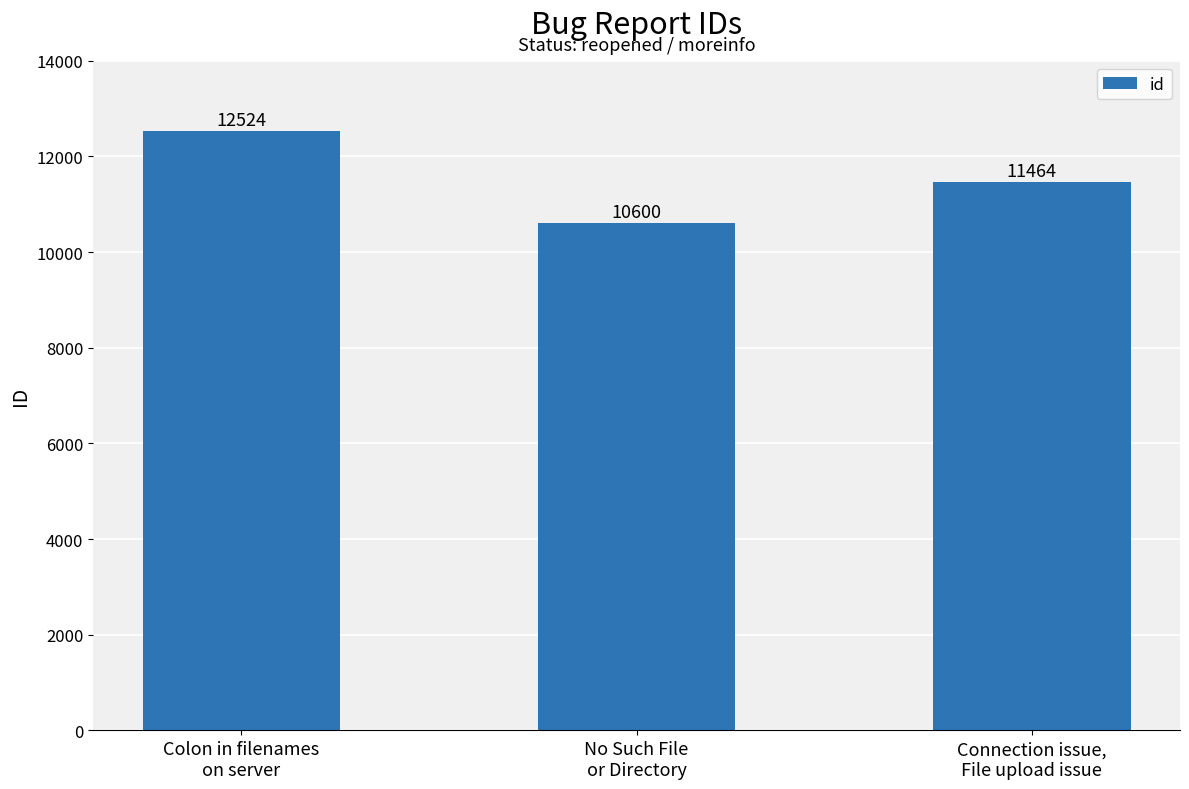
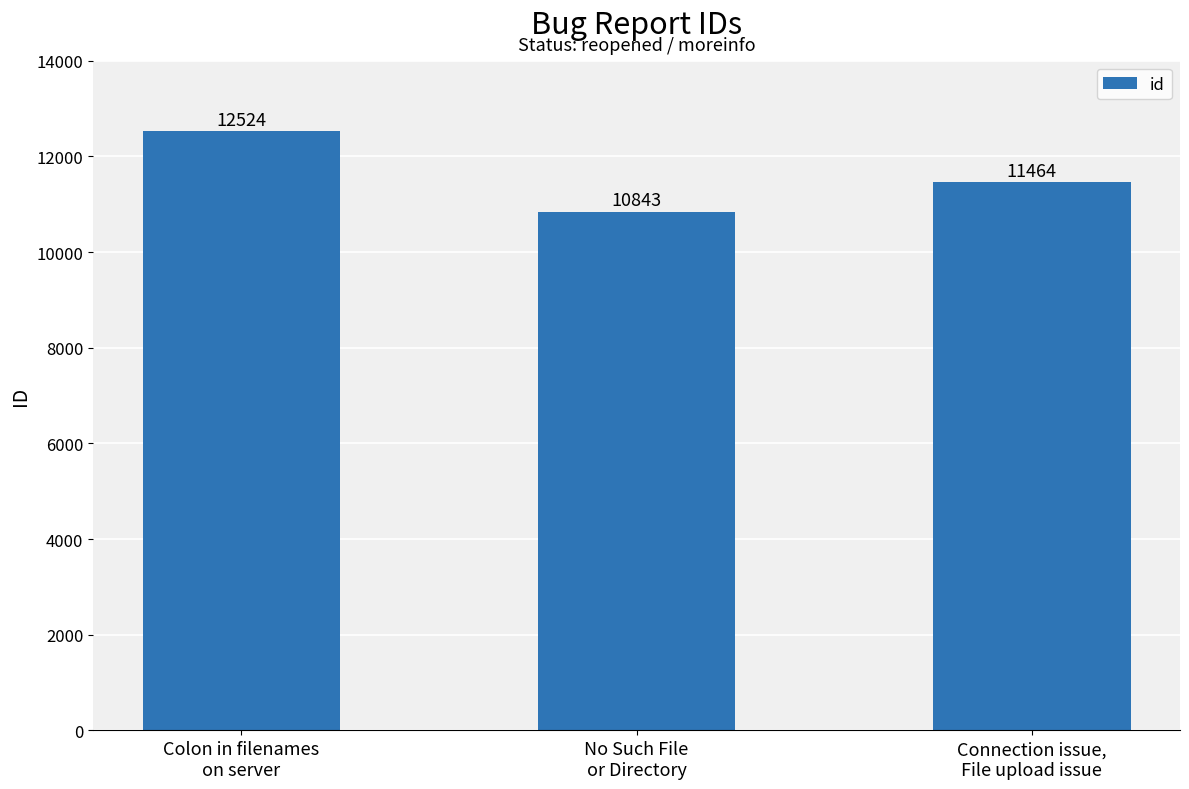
  {
    "Colon in filenames on server": 12524,
-   "No Such File or Directory": 10600,
+   "No Such File or Directory": 10843,
    "Connection issue, File upload issue": 11464
  }
